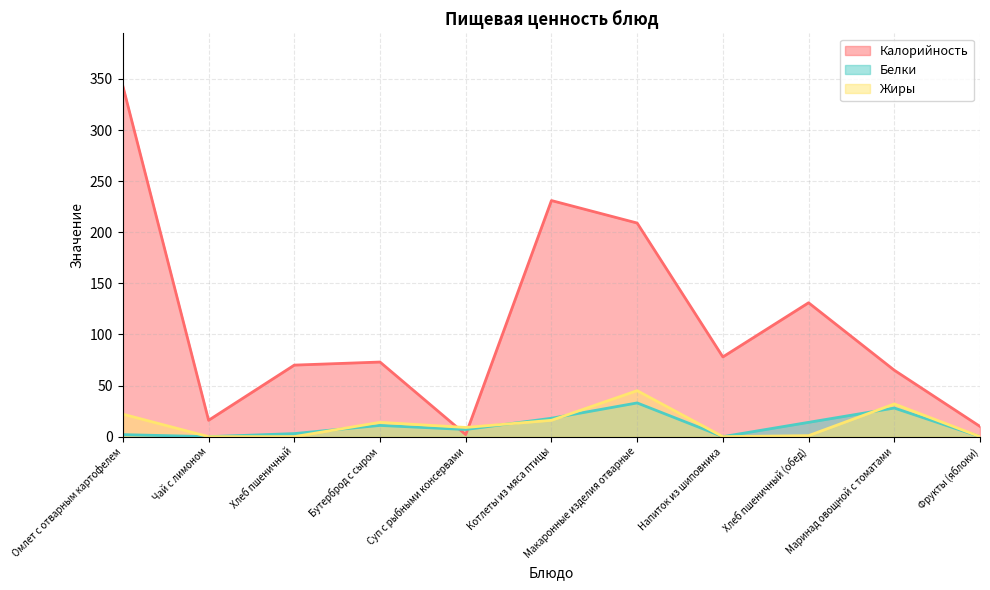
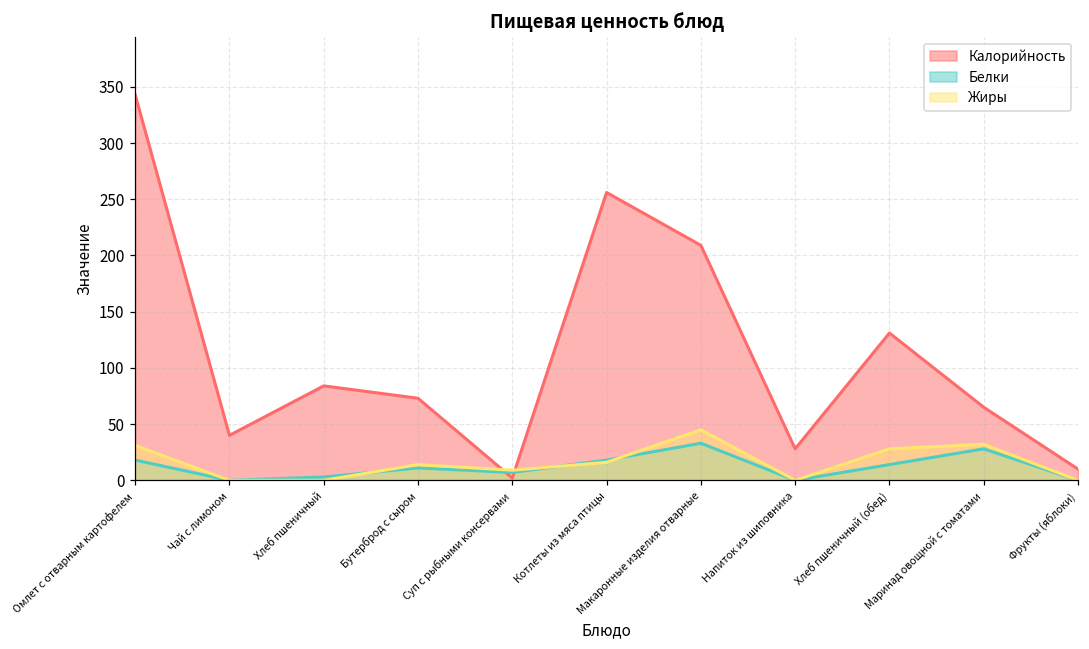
  {
    "Калорийность": {
      "Омлет с отварным картофелем": 343,
-     "Чай с лимоном": 16,
-     "Хлеб пшеничный": 70,
+     "Чай с лимоном": 40,
+     "Хлеб пшеничный": 84,
      "Бутерброд с сыром": 73,
      "Суп с рыбными консервами": 2,
-     "Котлеты из мяса птицы": 231,
+     "Котлеты из мяса птицы": 256,
      "Макаронные изделия отварные": 209,
-     "Напиток из шиповника": 78,
+     "Напиток из шиповника": 28,
      "Хлеб пшеничный (обед)": 131,
      "Маринад овощной с томатами": 65,
      "Фрукты (яблоки)": 10
    },
    "Белки": {
-     "Омлет с отварным картофелем": 2,
+     "Омлет с отварным картофелем": 18,
      "Хлеб пшеничный": 3,
      "Бутерброд с сыром": 11,
      "Макаронные изделия отварные": 33,
      "Хлеб пшеничный (обед)": 14,
      "Маринад овощной с томатами": 28
    },
    "Жиры": {
-     "Омлет с отварным картофелем": 22,
+     "Омлет с отварным картофелем": 31,
      "Хлеб пшеничный": 0,
      "Бутерброд с сыром": 14,
      "Макаронные изделия отварные": 45,
-     "Хлеб пшеничный (обед)": 1,
+     "Хлеб пшеничный (обед)": 28,
      "Маринад овощной с томатами": 32
    }
  }
